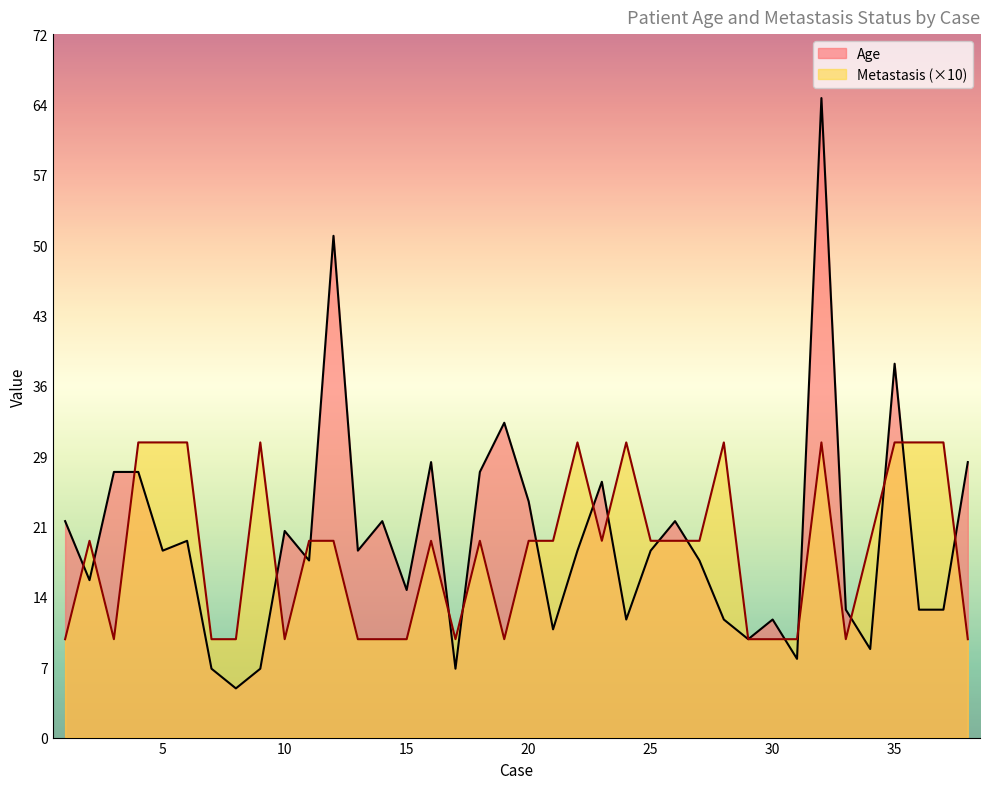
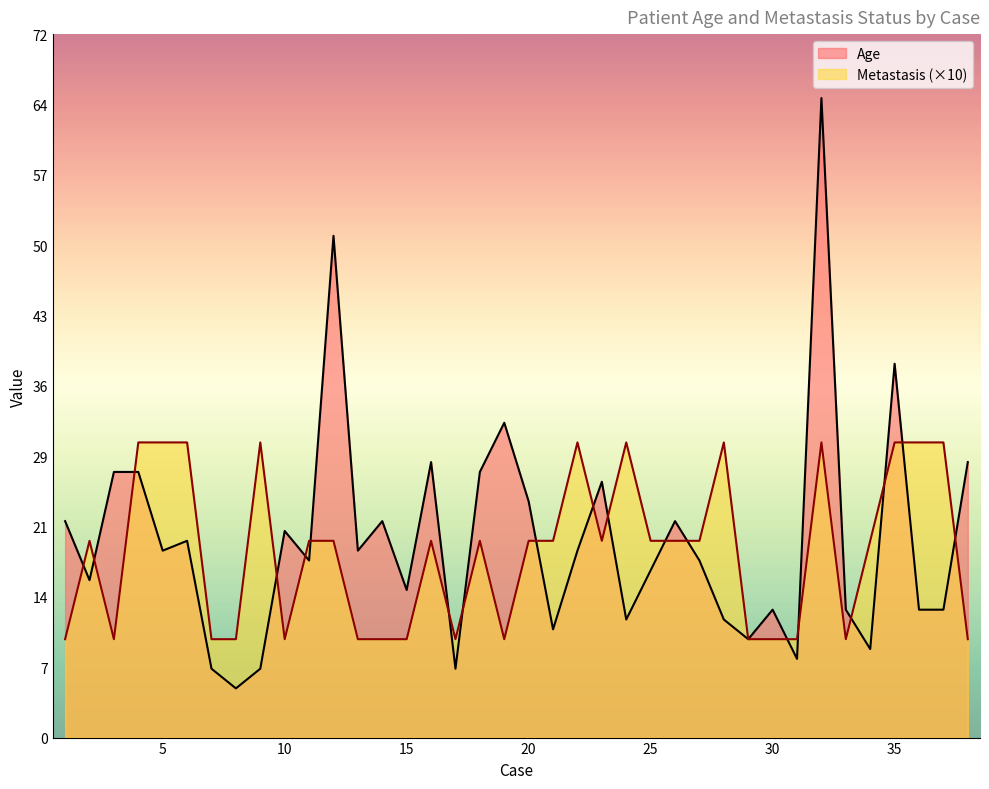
  {
    "Age": {
      "5": 19,
      "10": 21,
      "15": 15,
      "20": 24,
-     "25": 19,
-     "30": 12,
+     "25": 17,
+     "30": 13,
      "35": 38
    },
    "Metastasis (×10)": {
      "5": 30,
      "10": 10,
      "15": 10,
      "20": 20,
      "25": 20,
      "30": 10,
      "35": 30
    }
  }
